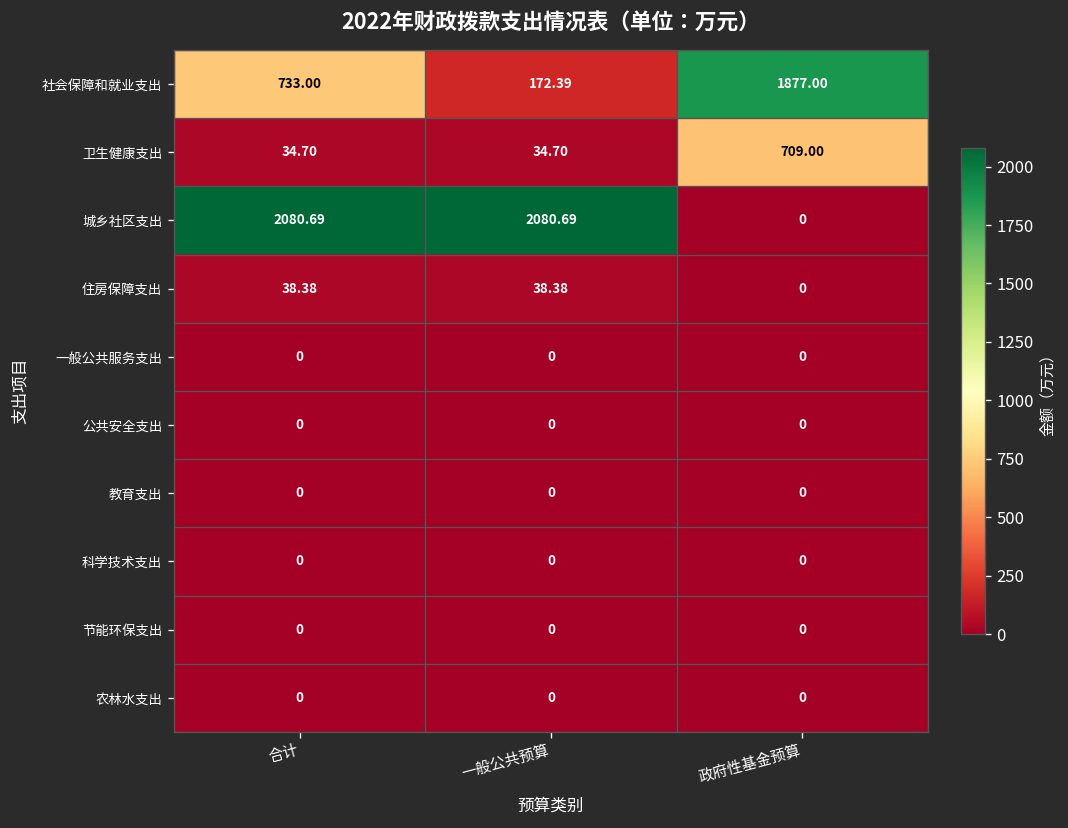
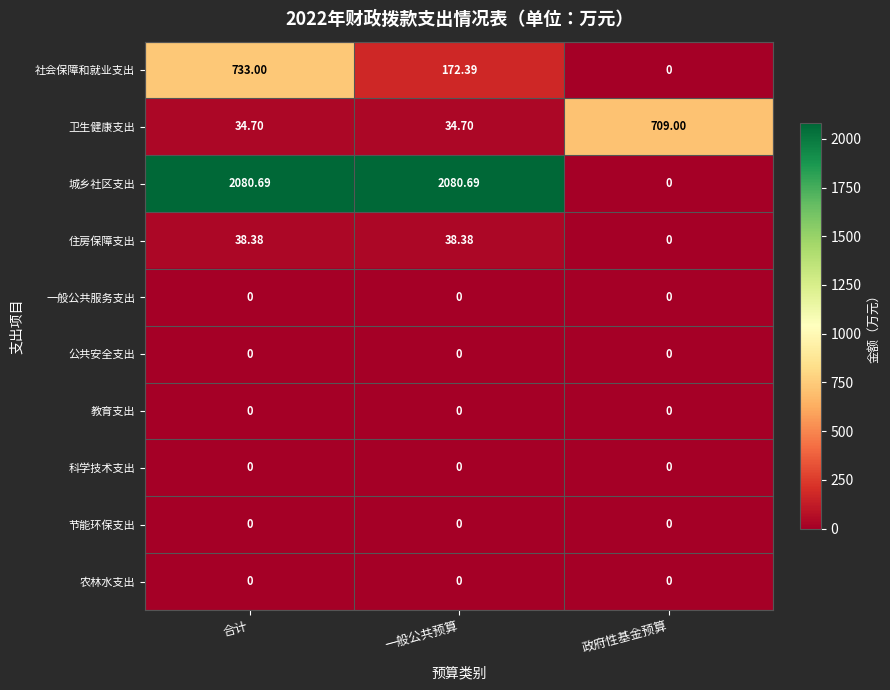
  {
    "社会保障和就业支出": {
      "合计": 733.00,
      "一般公共预算": 172.39,
-     "政府性基金预算": 1877.00
+     "政府性基金预算": 0
    },
    "卫生健康支出": {
      "合计": 34.70,
      "一般公共预算": 34.70,
      "政府性基金预算": 709.00
    },
    "城乡社区支出": {
      "合计": 2080.69,
      "一般公共预算": 2080.69,
      "政府性基金预算": 0
    },
    "住房保障支出": {
      "合计": 38.38,
      "一般公共预算": 38.38,
      "政府性基金预算": 0
    },
    "一般公共服务支出": {
      "合计": 0,
      "一般公共预算": 0,
      "政府性基金预算": 0
    },
    "公共安全支出": {
      "合计": 0,
      "一般公共预算": 0,
      "政府性基金预算": 0
    },
    "教育支出": {
      "合计": 0,
      "一般公共预算": 0,
      "政府性基金预算": 0
    },
    "科学技术支出": {
      "合计": 0,
      "一般公共预算": 0,
      "政府性基金预算": 0
    },
    "节能环保支出": {
      "合计": 0,
      "一般公共预算": 0,
      "政府性基金预算": 0
    },
    "农林水支出": {
      "合计": 0,
      "一般公共预算": 0,
      "政府性基金预算": 0
    }
  }
